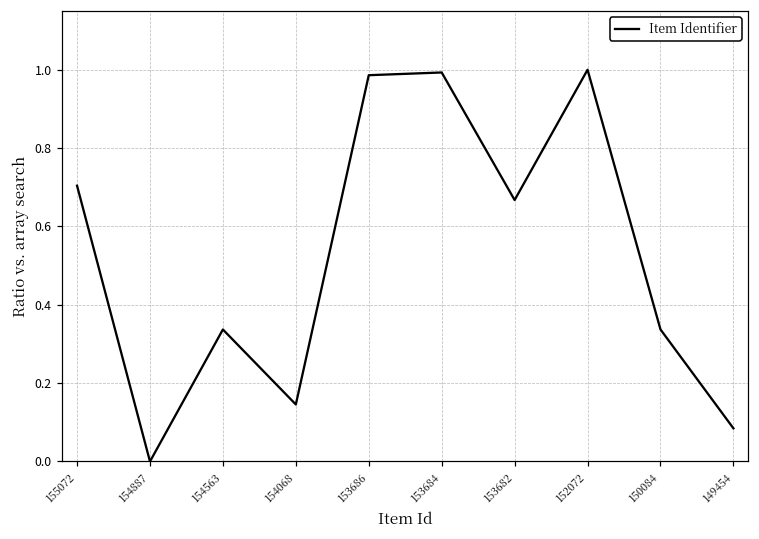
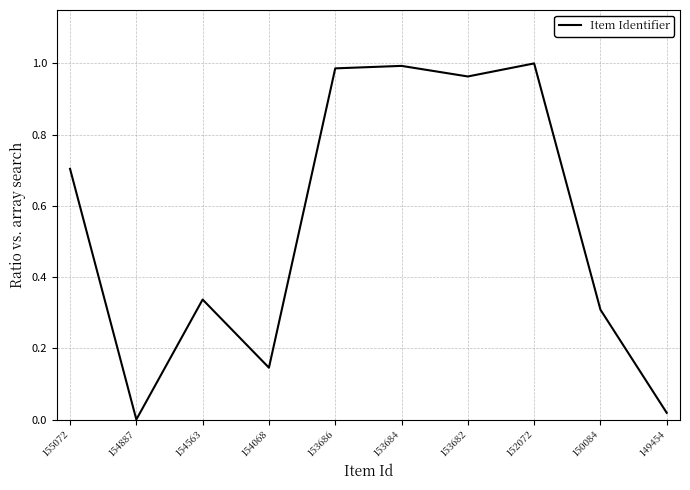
  {
    "155072": 0.70,
    "154887": 0.00,
    "154563": 0.34,
    "154068": 0.15,
    "153686": 0.99,
    "153684": 0.99,
-   "153682": 0.67,
+   "153682": 0.96,
    "152072": 1.00,
-   "150084": 0.34,
-   "149454": 0.08
+   "150084": 0.31,
+   "149454": 0.02
  }
